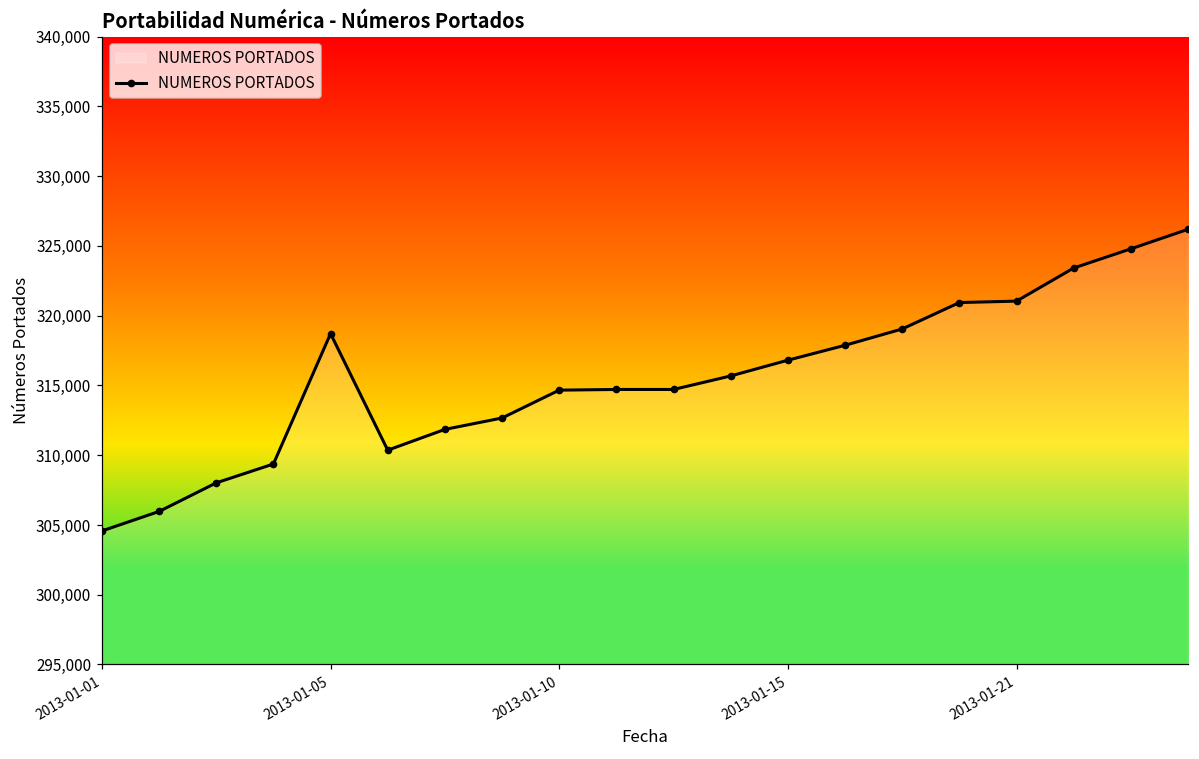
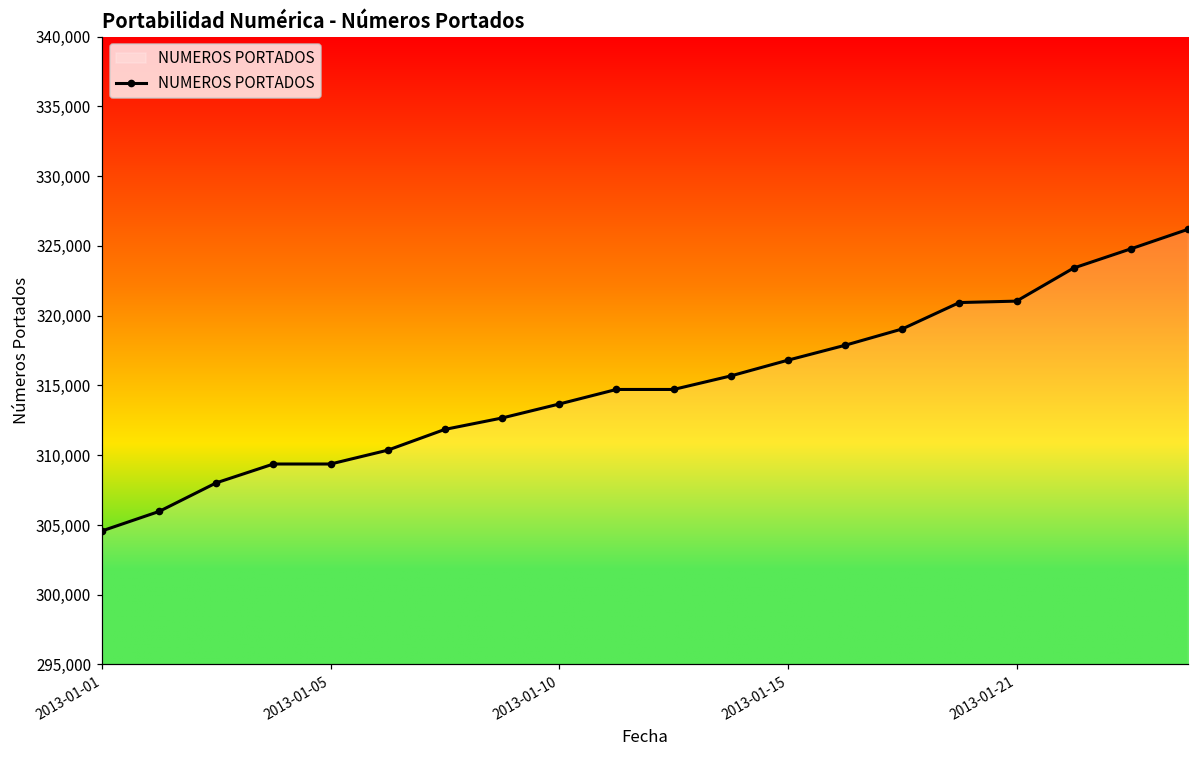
  {
    "2013-01-01": "304,600",
-   "2013-01-05": "318,700",
-   "2013-01-10": "314,700",
+   "2013-01-05": "309,400",
+   "2013-01-10": "313,700",
    "2013-01-15": "316,800",
    "2013-01-21": "321,000"
  }
